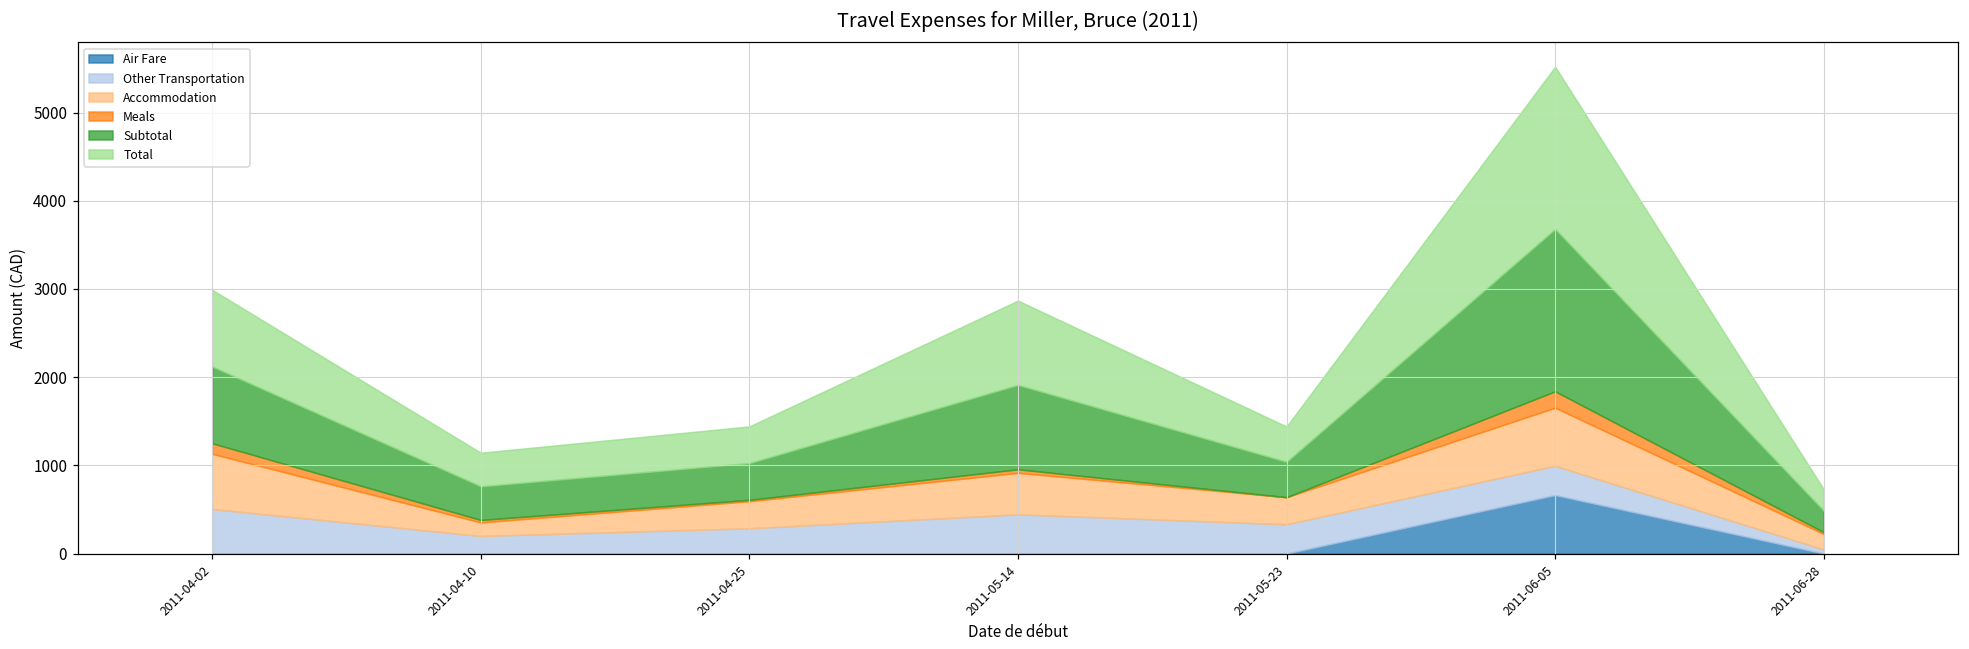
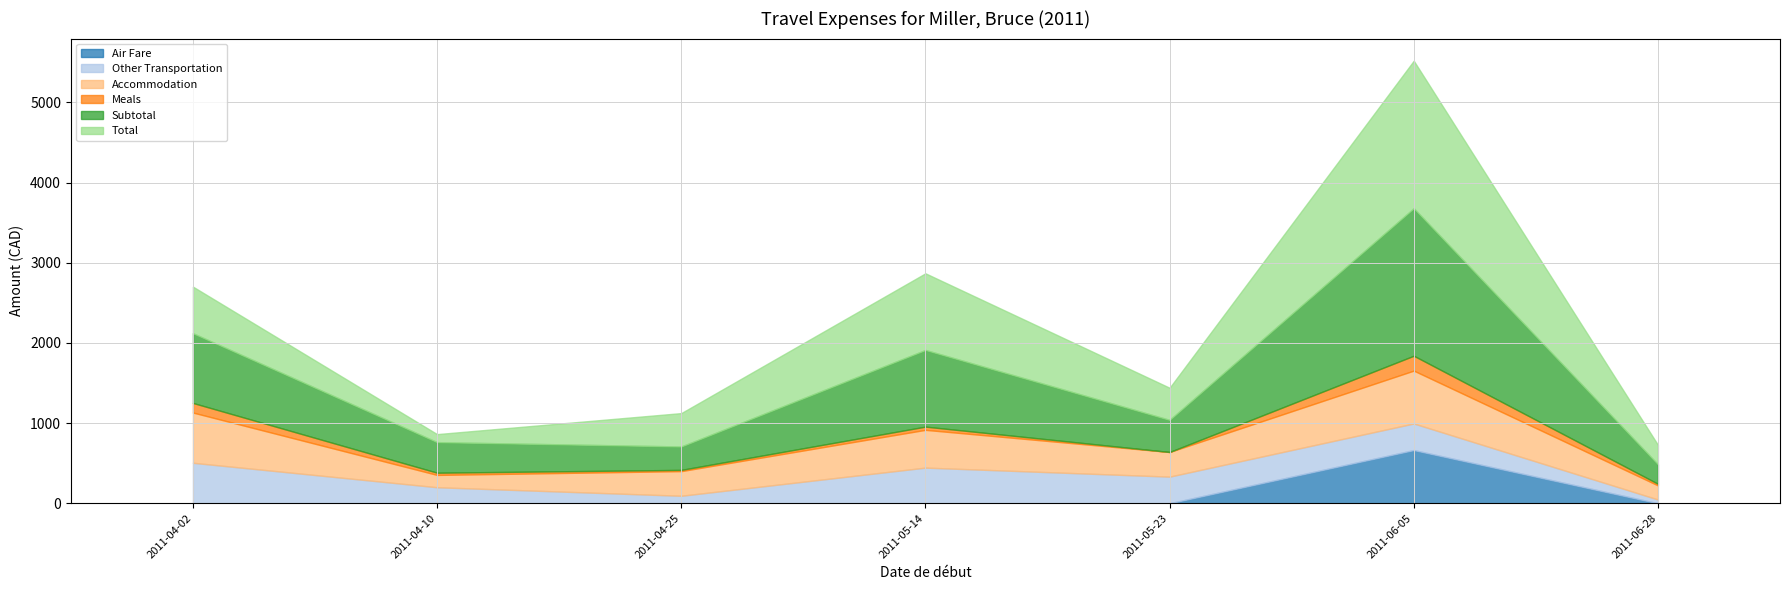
  {
    "Air Fare": {
      "2011-04-02": 0,
      "2011-04-10": 0,
      "2011-04-25": 0,
      "2011-05-14": 0,
      "2011-05-23": 0,
      "2011-06-05": 700,
      "2011-06-28": 0
    },
    "Other Transportation": {
      "2011-04-02": 500,
      "2011-04-10": 200,
-     "2011-04-25": 300,
+     "2011-04-25": 100,
      "2011-05-14": 400,
      "2011-05-23": 300,
      "2011-06-05": 300,
      "2011-06-28": 0
    },
    "Accommodation": {
      "2011-04-02": 600,
      "2011-05-14": 500,
      "2011-06-05": 700
    },
    "Meals": {
      "2011-04-02": 100,
      "2011-05-14": 0,
      "2011-06-05": 200
    },
    "Subtotal": {
      "2011-04-02": 900,
      "2011-04-10": 400,
-     "2011-04-25": 400,
+     "2011-04-25": 300,
      "2011-05-14": 1000,
      "2011-05-23": 400,
      "2011-06-05": 1800,
      "2011-06-28": 200
    },
    "Total": {
-     "2011-04-02": 900,
-     "2011-04-10": 400,
+     "2011-04-02": 600,
+     "2011-04-10": 100,
      "2011-04-25": 400,
      "2011-05-14": 1000,
      "2011-05-23": 400,
      "2011-06-05": 1800,
      "2011-06-28": 200
    }
  }
